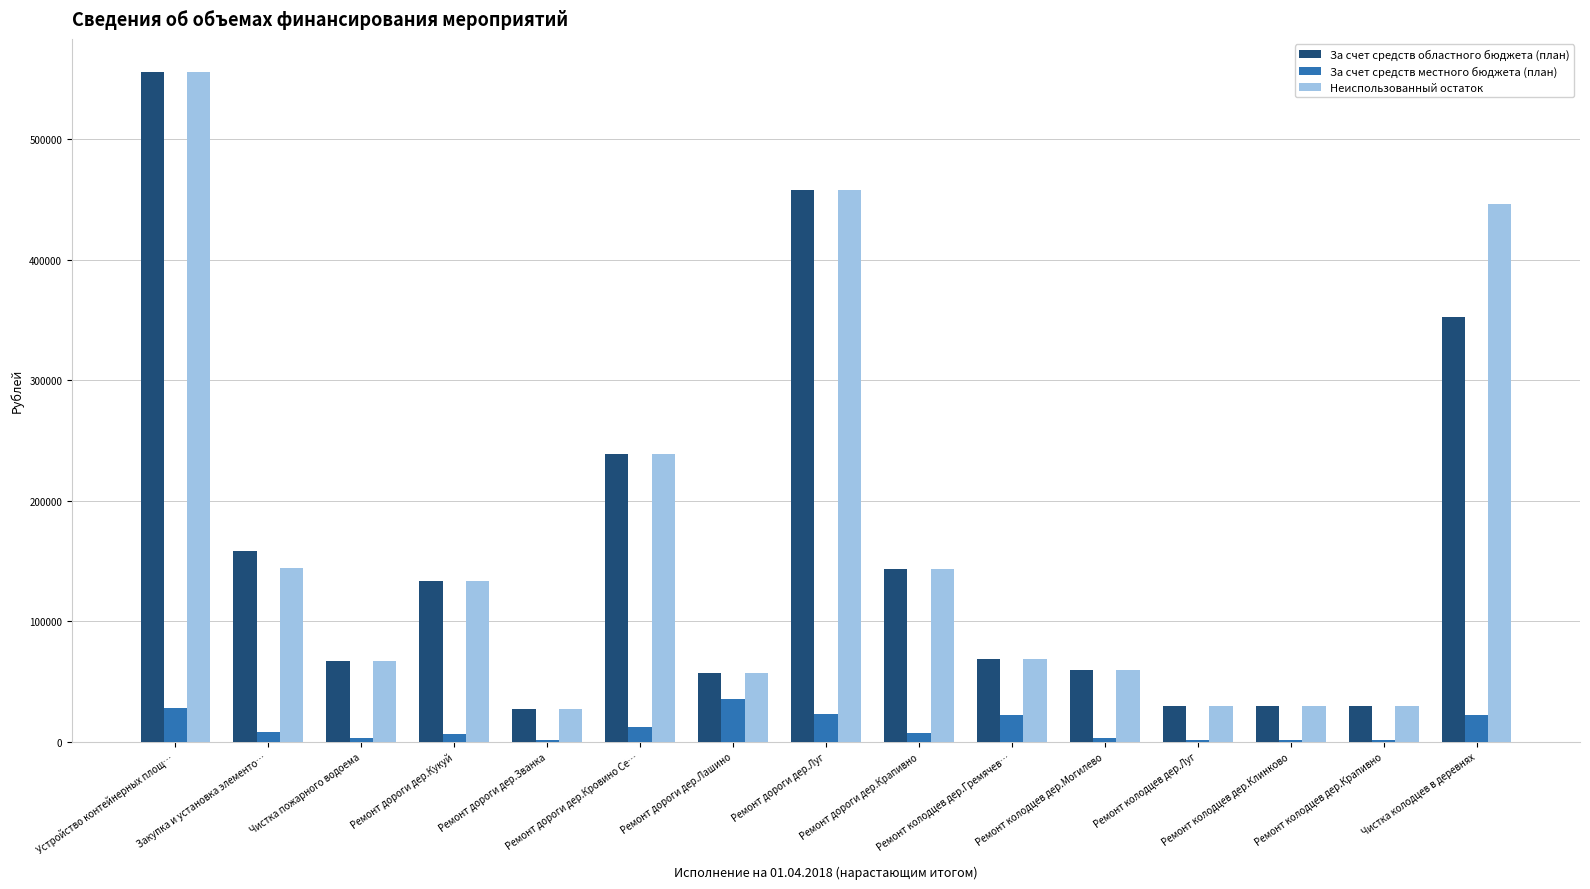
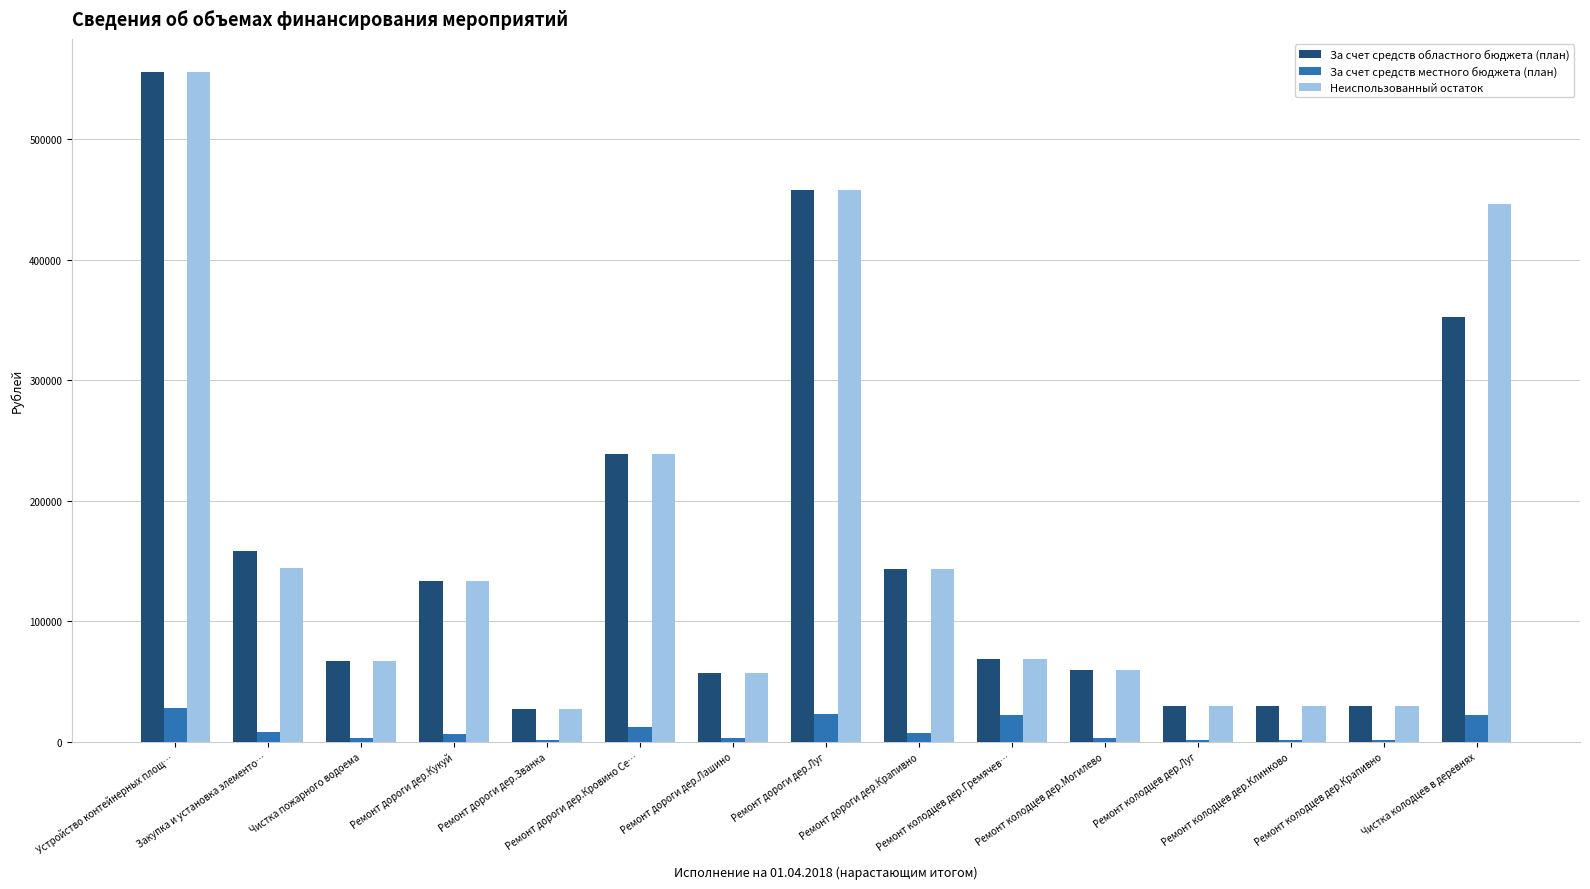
  {
    "За счет средств областного бюджета (план)": {
      "Устройство контейнерных площ…": 555000,
      "Закупка и установка элементо…": 159000,
      "Чистка пожарного водоема": 67000,
      "Ремонт дороги дер.Кукуй": 133000,
      "Ремонт дороги дер.Званка": 27000,
      "Ремонт дороги дер.Кровино Се…": 239000,
      "Ремонт дороги дер.Лашино": 57000,
      "Ремонт дороги дер.Луг": 457000,
      "Ремонт дороги дер.Крапивно": 143000,
      "Ремонт колодцев дер.Гремячев…": 69000,
      "Ремонт колодцев дер.Могилево": 59000,
      "Ремонт колодцев дер.Луг": 30000,
      "Ремонт колодцев дер.Клинково": 30000,
      "Ремонт колодцев дер.Крапивно": 30000,
      "Чистка колодцев в деревнях": 352000
    },
    "За счет средств местного бюджета (план)": {
      "Устройство контейнерных площ…": 28000,
      "Закупка и установка элементо…": 8000,
      "Чистка пожарного водоема": 3000,
      "Ремонт дороги дер.Кукуй": 7000,
      "Ремонт дороги дер.Кровино Се…": 12000,
-     "Ремонт дороги дер.Лашино": 36000,
+     "Ремонт дороги дер.Лашино": 3000,
      "Ремонт дороги дер.Луг": 23000,
      "Ремонт дороги дер.Крапивно": 7000,
      "Ремонт колодцев дер.Гремячев…": 22000,
      "Ремонт колодцев дер.Могилево": 3000,
      "Чистка колодцев в деревнях": 22000
    },
    "Неиспользованный остаток": {
      "Устройство контейнерных площ…": 555000,
      "Закупка и установка элементо…": 144000,
      "Чистка пожарного водоема": 67000,
      "Ремонт дороги дер.Кукуй": 133000,
      "Ремонт дороги дер.Званка": 27000,
      "Ремонт дороги дер.Кровино Се…": 239000,
      "Ремонт дороги дер.Лашино": 57000,
      "Ремонт дороги дер.Луг": 457000,
      "Ремонт дороги дер.Крапивно": 143000,
      "Ремонт колодцев дер.Гремячев…": 69000,
      "Ремонт колодцев дер.Могилево": 59000,
      "Ремонт колодцев дер.Луг": 30000,
      "Ремонт колодцев дер.Клинково": 30000,
      "Ремонт колодцев дер.Крапивно": 30000,
      "Чистка колодцев в деревнях": 446000
    }
  }
